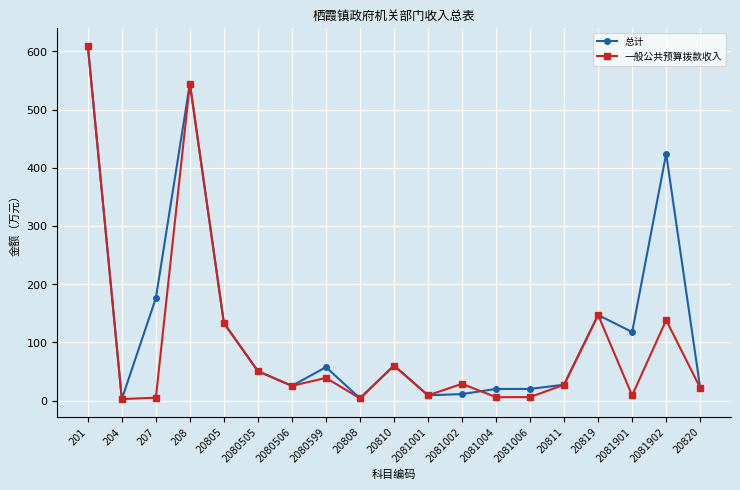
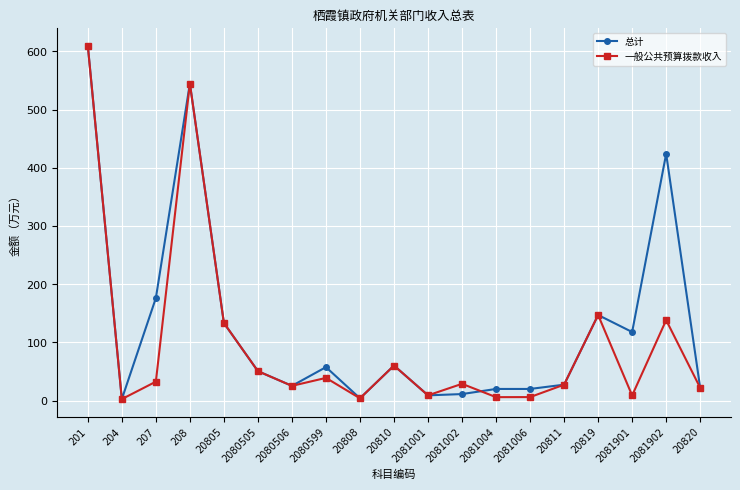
  {
    "总计": {
      "207": 180,
      "2080599": 60,
      "2081002": 10,
      "2081004": 20,
      "2081006": 20,
      "2081901": 120,
      "2081902": 420
    },
    "一般公共预算拨款收入": {
-     "207": 10,
+     "207": 30,
      "2080599": 40,
      "2081002": 30,
      "2081004": 10,
      "2081006": 10,
      "2081901": 10,
      "2081902": 140
    }
  }
